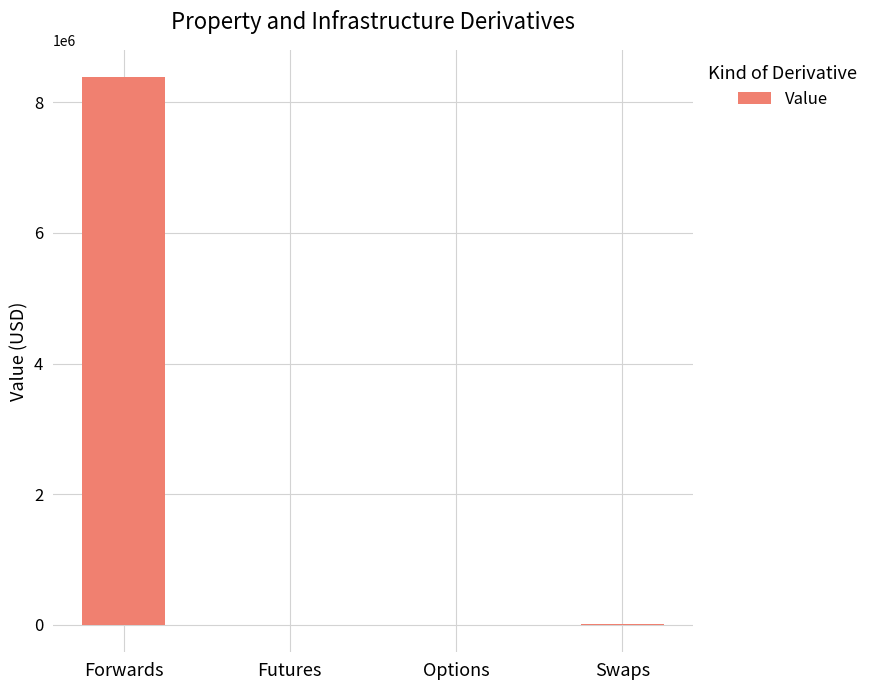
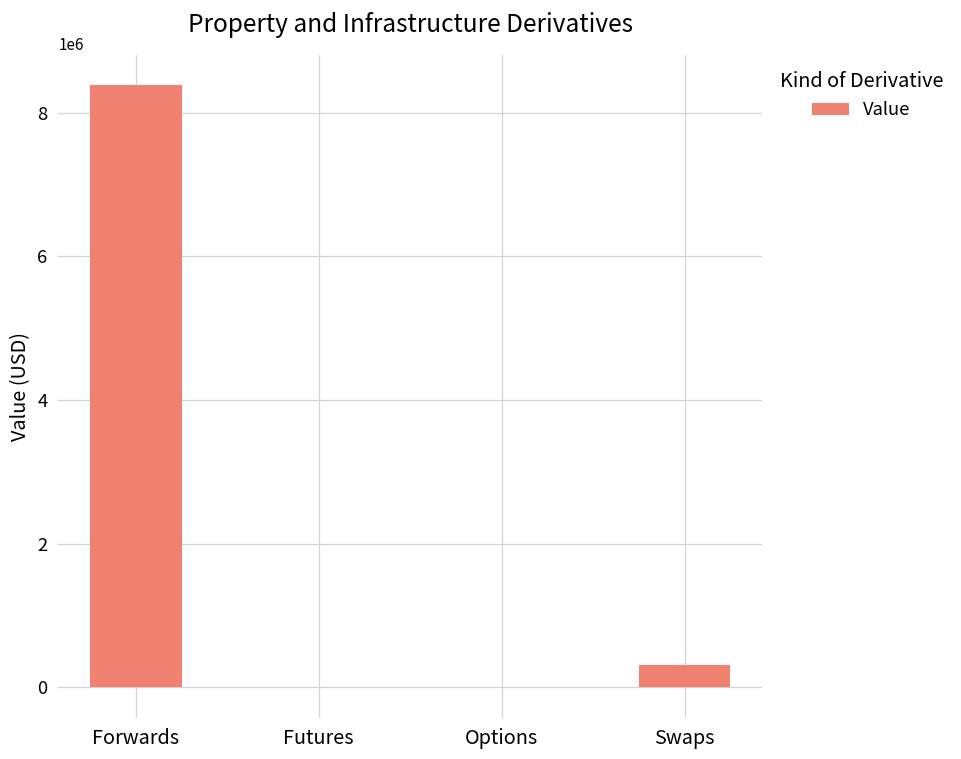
  {
    "Forwards": 8400000,
    "Options": 0,
-   "Swaps": 0
+   "Swaps": 300000
  }
